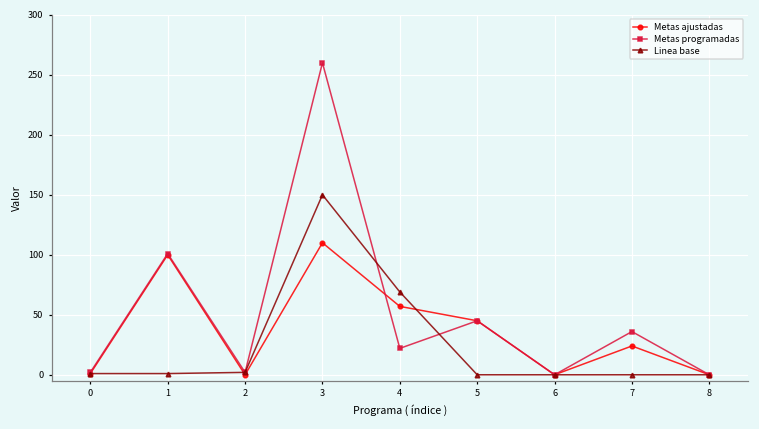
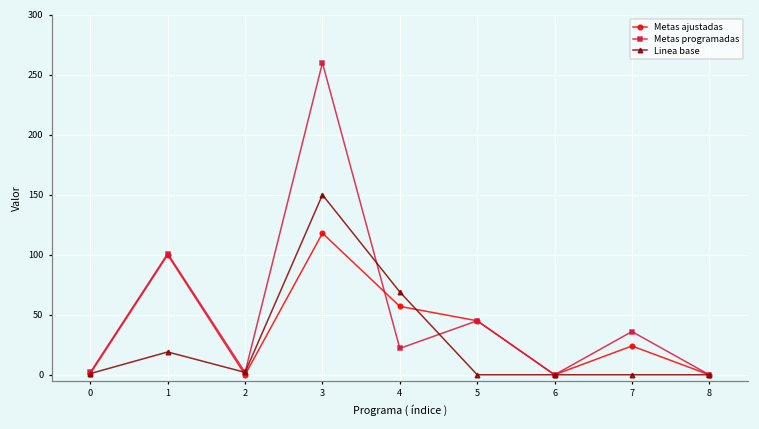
  {
    "Metas ajustadas": {
-     "3": 110,
+     "3": 118,
      "4": 57,
      "7": 24
    },
    "Metas programadas": {
      "3": 260,
      "4": 22,
      "7": 36
    },
    "Linea base": {
-     "1": 1,
+     "1": 19,
      "3": 150,
      "4": 69,
      "5": 0,
      "7": 0
    }
  }
